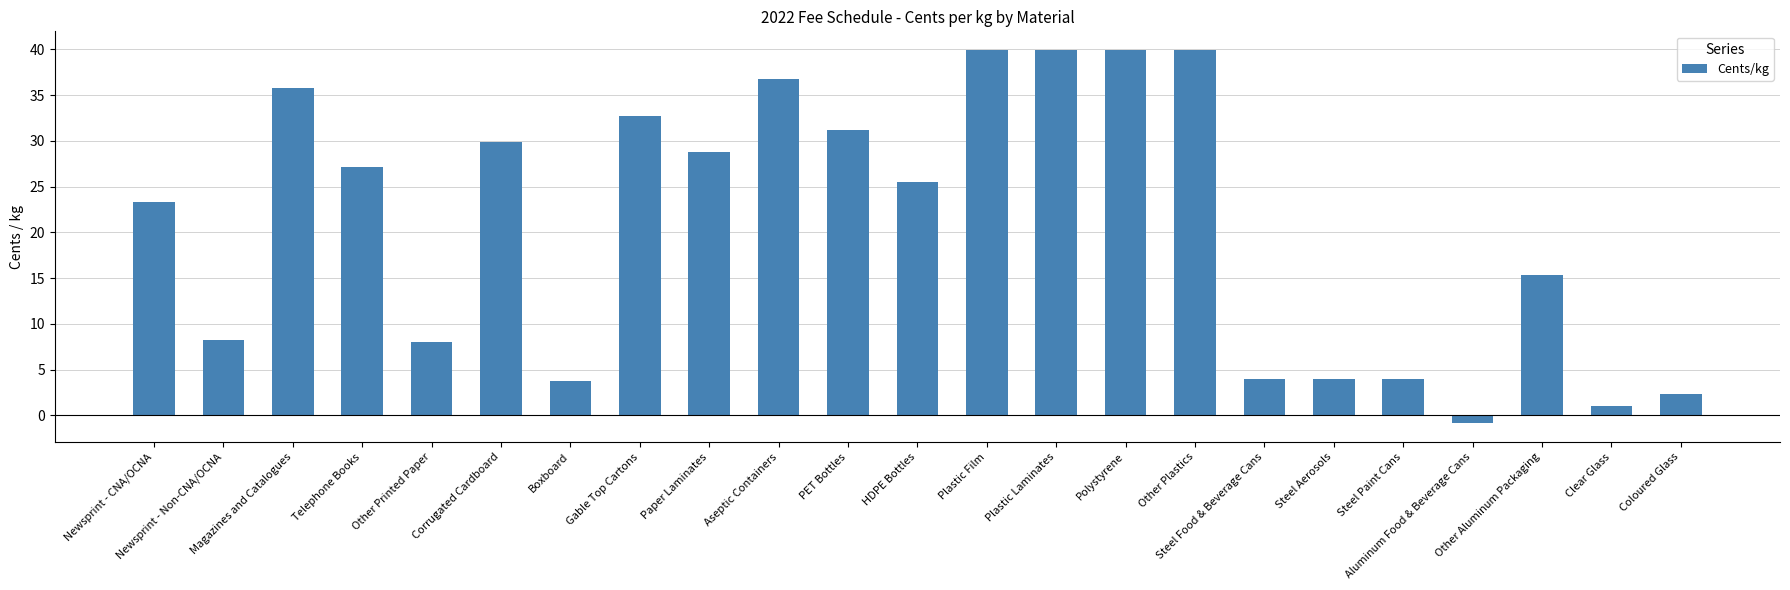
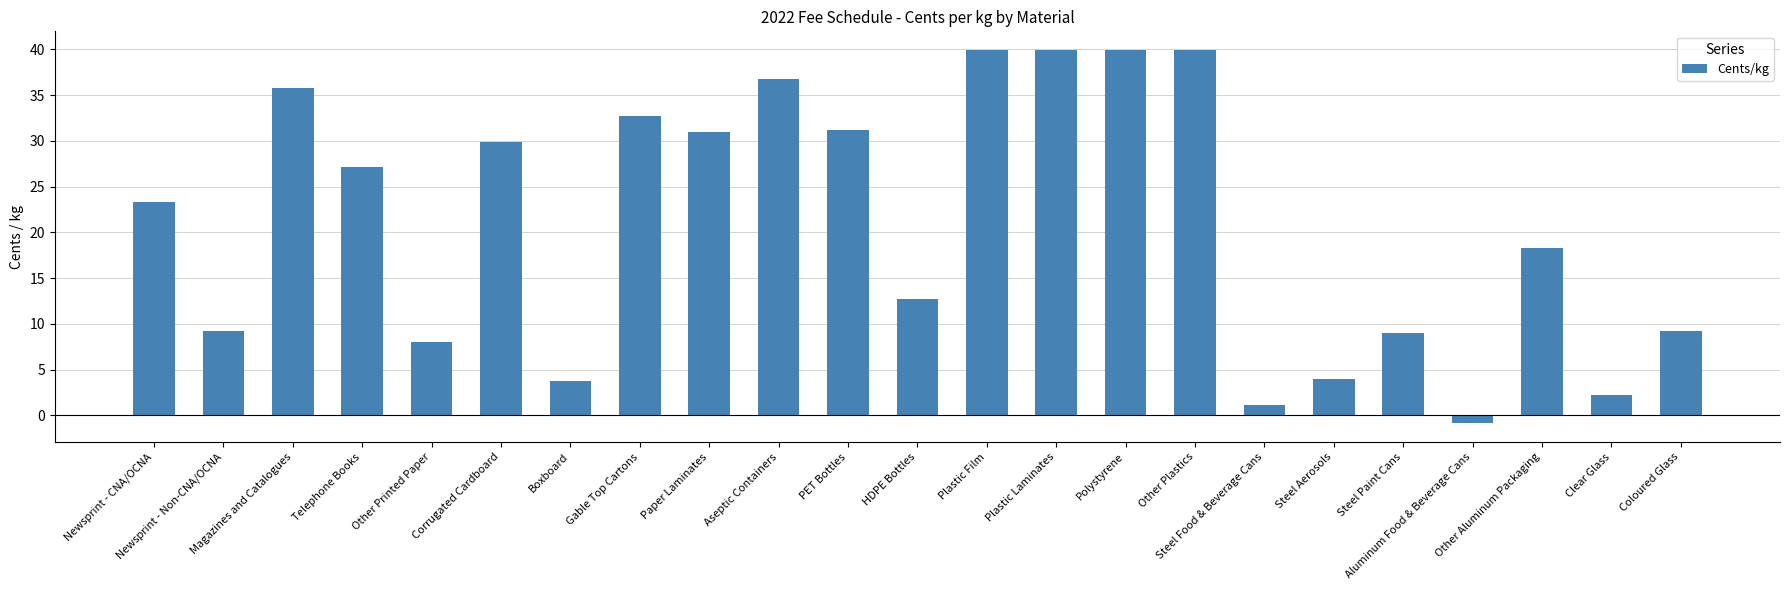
  {
    "Newsprint - CNA/OCNA": 23,
-   "Newsprint - Non-CNA/OCNA": 8,
+   "Newsprint - Non-CNA/OCNA": 9,
    "Magazines and Catalogues": 36,
    "Telephone Books": 27,
    "Other Printed Paper": 8,
    "Corrugated Cardboard": 30,
    "Boxboard": 4,
    "Gable Top Cartons": 33,
-   "Paper Laminates": 29,
+   "Paper Laminates": 31,
    "Aseptic Containers": 37,
    "PET Bottles": 31,
-   "HDPE Bottles": 26,
+   "HDPE Bottles": 13,
    "Plastic Film": 40,
    "Plastic Laminates": 40,
    "Polystyrene": 40,
    "Other Plastics": 40,
-   "Steel Food & Beverage Cans": 4,
+   "Steel Food & Beverage Cans": 1,
    "Steel Aerosols": 4,
-   "Steel Paint Cans": 4,
+   "Steel Paint Cans": 9,
    "Aluminum Food & Beverage Cans": -1,
-   "Other Aluminum Packaging": 15,
-   "Clear Glass": 1,
-   "Coloured Glass": 2
+   "Other Aluminum Packaging": 18,
+   "Clear Glass": 2,
+   "Coloured Glass": 9
  }
